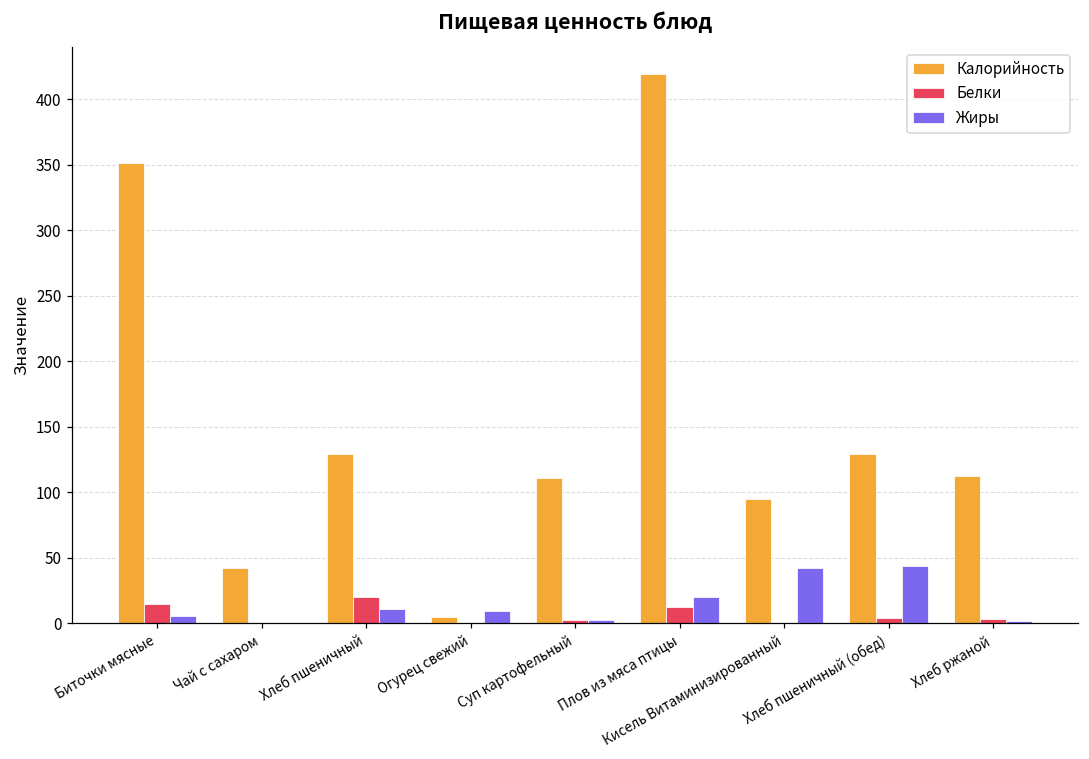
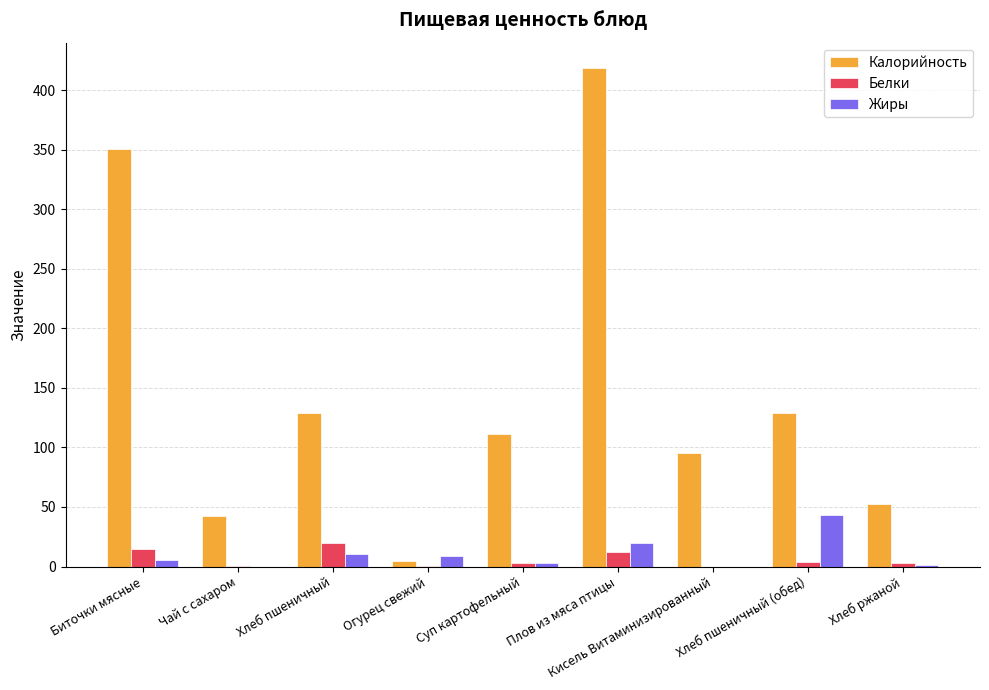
  {
    "Калорийность": {
      "Биточки мясные": 351,
      "Чай с сахаром": 42,
      "Хлеб пшеничный": 129,
      "Огурец свежий": 4,
      "Суп картофельный": 111,
      "Плов из мяса птицы": 419,
      "Кисель Витаминизированный": 95,
      "Хлеб пшеничный (обед)": 129,
-     "Хлеб ржаной": 112
+     "Хлеб ржаной": 52
    },
    "Белки": {
      "Биточки мясные": 15,
      "Хлеб пшеничный": 20,
      "Суп картофельный": 3,
      "Плов из мяса птицы": 12,
      "Кисель Витаминизированный": 0,
      "Хлеб пшеничный (обед)": 4,
      "Хлеб ржаной": 3
    },
    "Жиры": {
      "Биточки мясные": 5,
      "Хлеб пшеничный": 11,
      "Огурец свежий": 9,
      "Суп картофельный": 3,
      "Плов из мяса птицы": 20,
-     "Кисель Витаминизированный": 42,
+     "Кисель Витаминизированный": 0,
      "Хлеб пшеничный (обед)": 44
    }
  }
